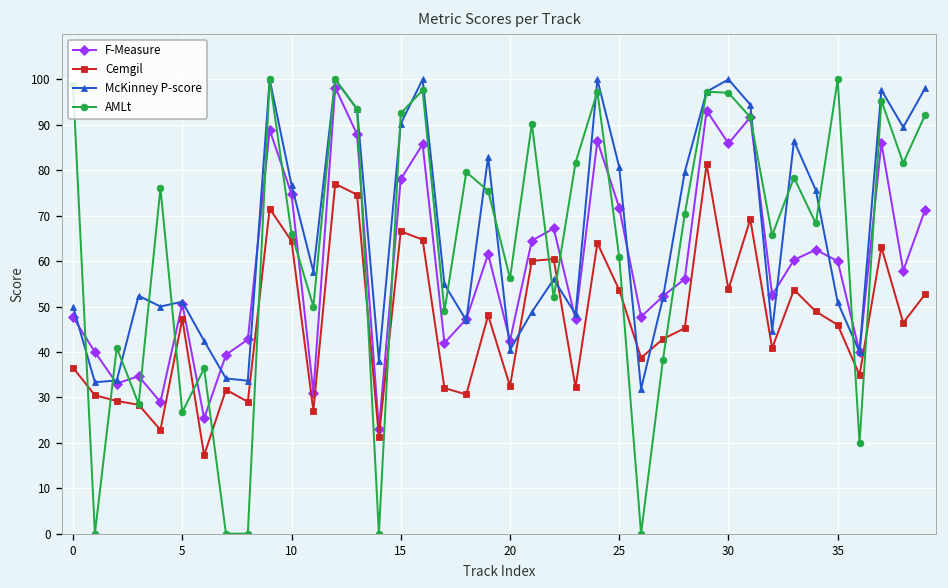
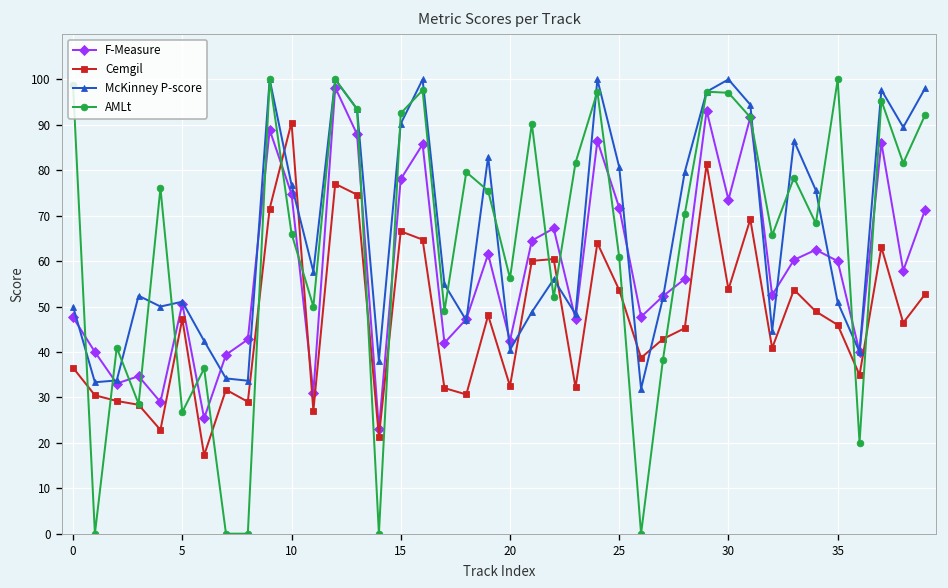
  {
    "F-Measure": {
      "0": 48,
      "10": 75,
      "15": 78,
      "20": 43,
      "25": 72,
-     "30": 86,
+     "30": 74,
      "35": 60
    },
    "Cemgil": {
      "0": 37,
      "5": 47,
-     "10": 64,
+     "10": 91,
      "15": 67,
      "20": 32,
      "25": 54,
      "30": 54,
      "35": 46
    },
    "McKinney P-score": {
      "0": 50,
      "10": 77,
      "15": 90,
      "20": 40,
      "25": 81,
      "30": 100,
      "35": 51
    },
    "AMLt": {
      "5": 27,
      "10": 66,
      "15": 93,
      "20": 56,
      "25": 61,
      "30": 97,
      "35": 100
    }
  }
